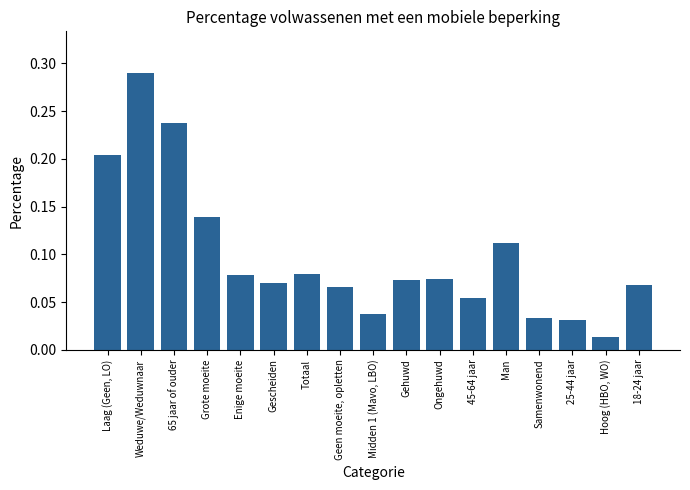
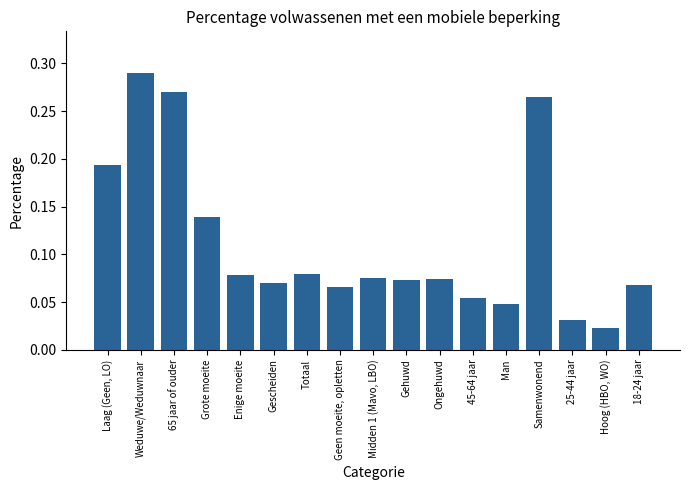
  {
-   "Laag (Geen, LO)": 0.20,
+   "Laag (Geen, LO)": 0.19,
    "Weduwe/Weduwnaar": 0.29,
-   "65 jaar of ouder": 0.24,
+   "65 jaar of ouder": 0.27,
    "Grote moeite": 0.14,
    "Enige moeite": 0.08,
    "Gescheiden": 0.07,
    "Totaal": 0.08,
    "Geen moeite, opletten": 0.07,
-   "Midden 1 (Mavo, LBO)": 0.04,
+   "Midden 1 (Mavo, LBO)": 0.08,
    "Gehuwd": 0.07,
    "Ongehuwd": 0.07,
    "45-64 jaar": 0.05,
-   "Man": 0.11,
-   "Samenwonend": 0.03,
+   "Man": 0.05,
+   "Samenwonend": 0.27,
    "25-44 jaar": 0.03,
-   "Hoog (HBO, WO)": 0.01,
+   "Hoog (HBO, WO)": 0.02,
    "18-24 jaar": 0.07
  }
